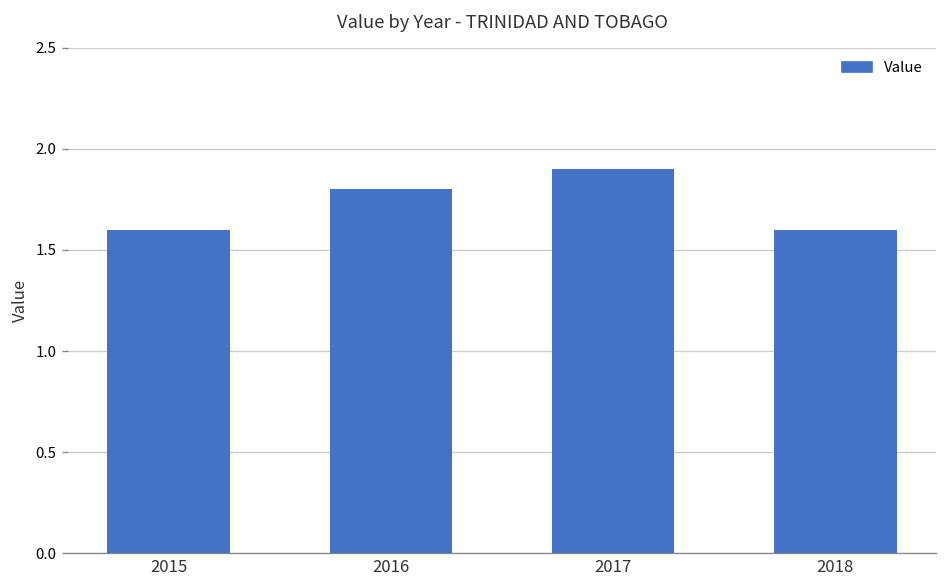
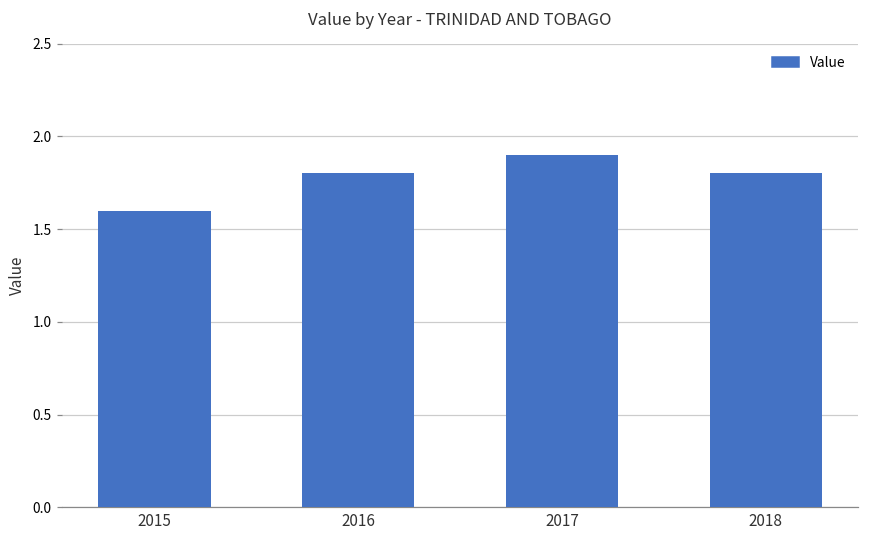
  {
    "2015": 1.6,
    "2016": 1.8,
    "2017": 1.9,
-   "2018": 1.6
+   "2018": 1.8
  }
